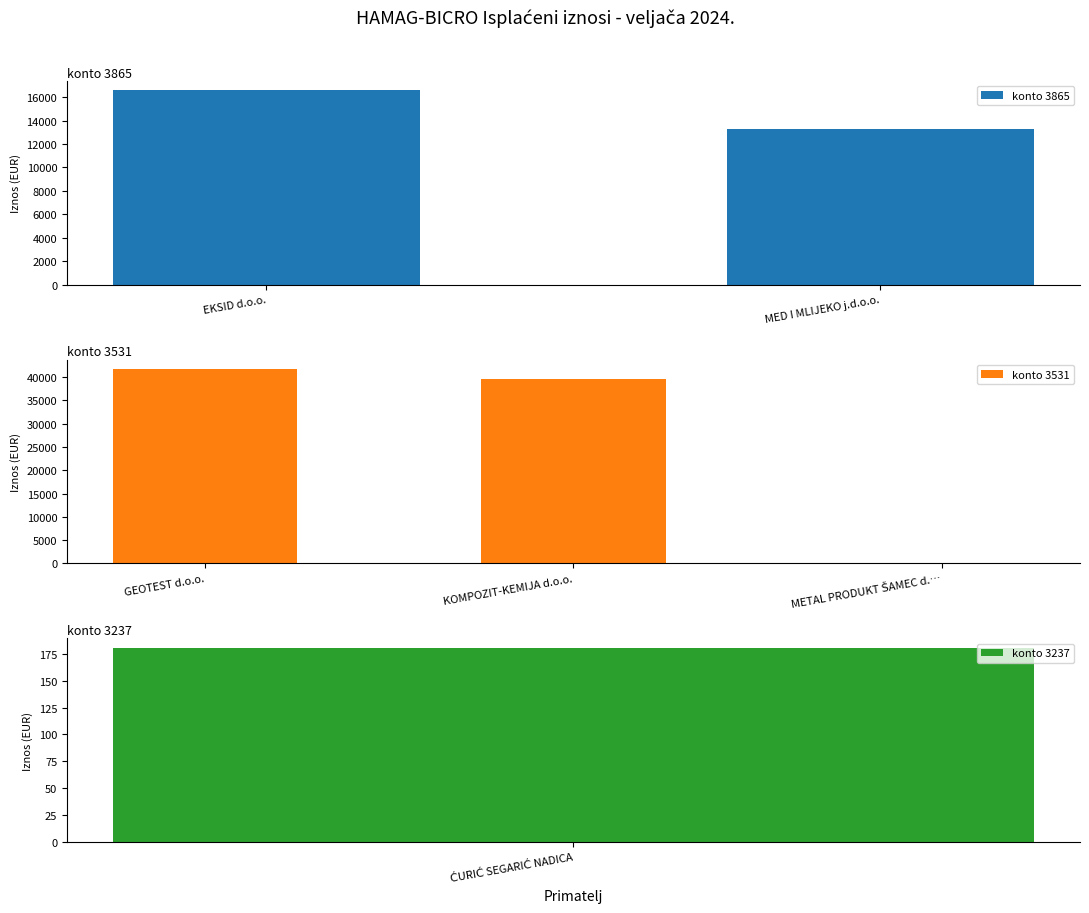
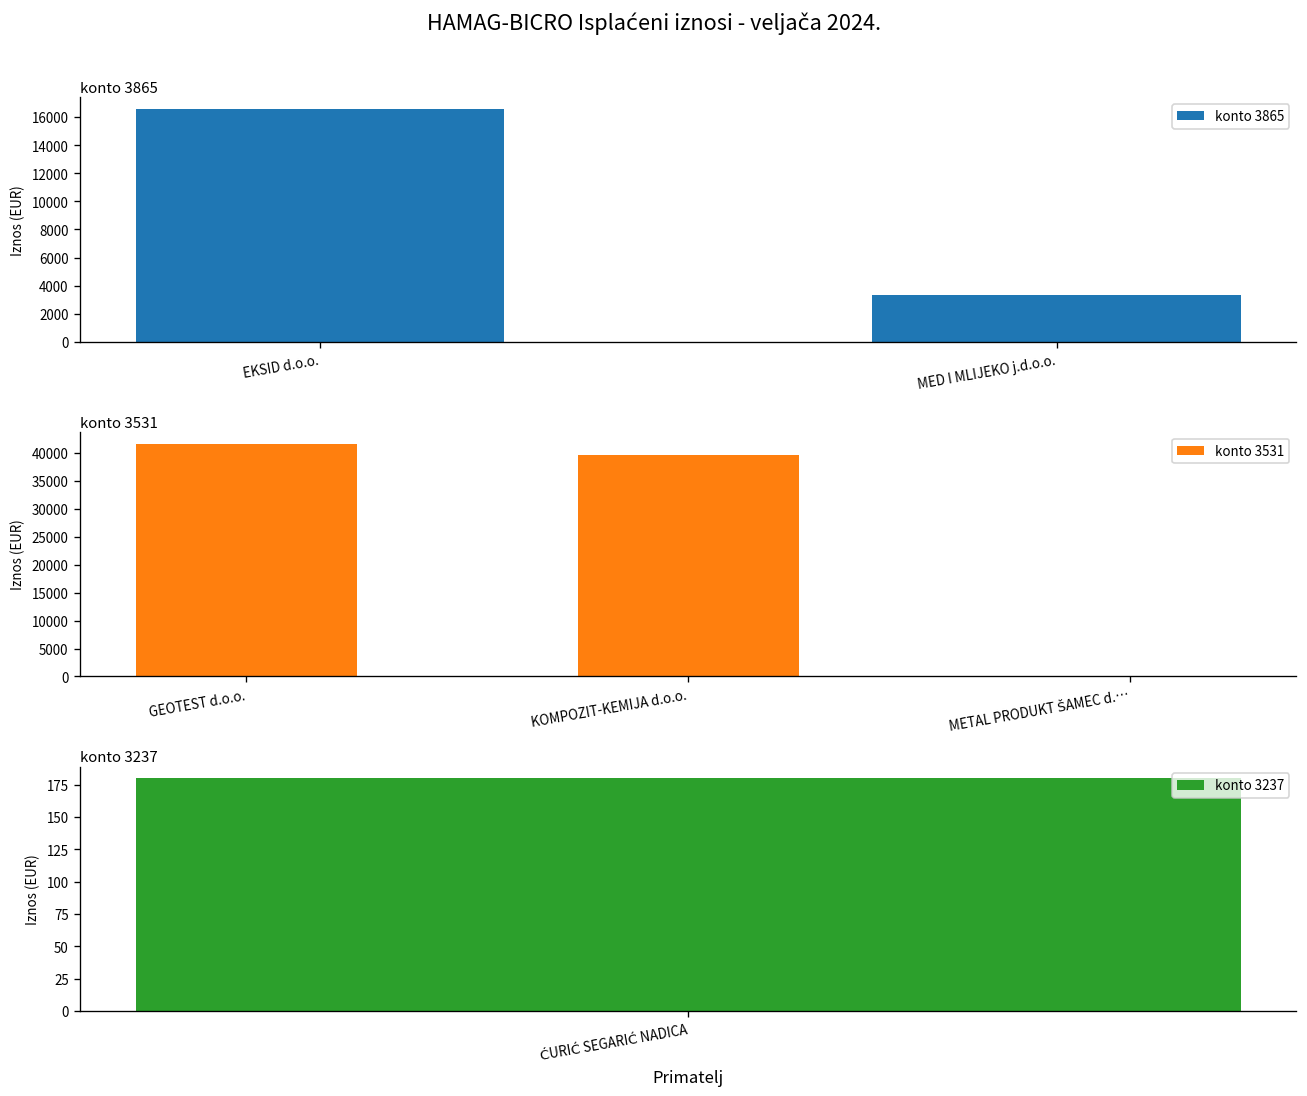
  {
    "konto 3865": {
      "EKSID d.o.o.": 16600,
-     "MED I MLIJEKO j.d.o.o.": 13300
+     "MED I MLIJEKO j.d.o.o.": 3300
    },
    "konto 3531": {
      "GEOTEST d.o.o.": 42000,
      "KOMPOZIT-KEMIJA d.o.o.": 40000
    },
    "konto 3237": {
      "ĆURIĆ SEGARIĆ NADICA": 180
    }
  }
